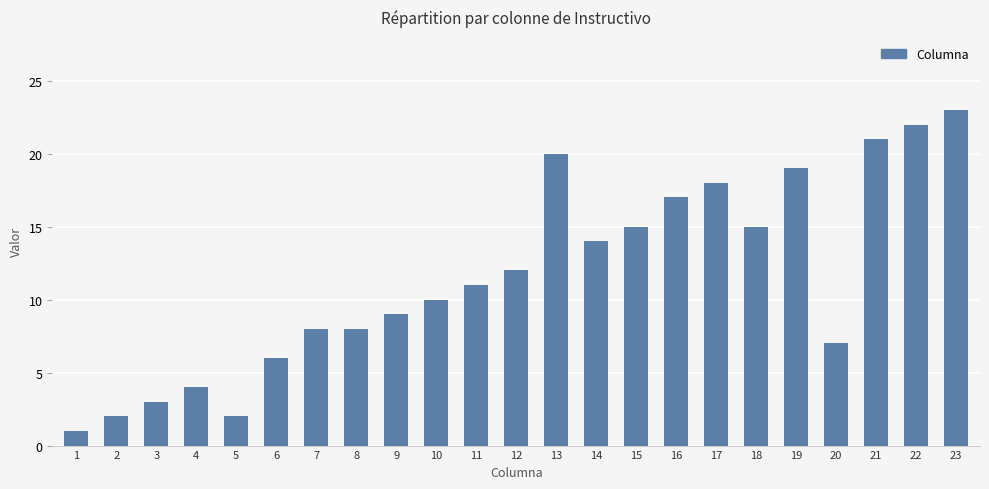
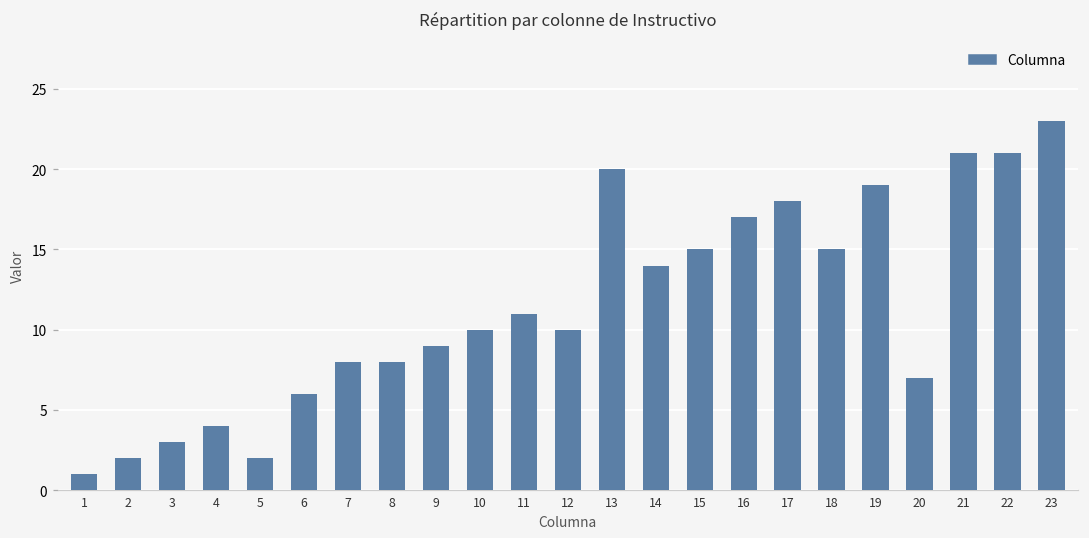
  {
    "1": 1,
    "2": 2,
    "3": 3,
    "4": 4,
    "5": 2,
    "6": 6,
    "7": 8,
    "8": 8,
    "9": 9,
    "10": 10,
    "11": 11,
-   "12": 12,
+   "12": 10,
    "13": 20,
    "14": 14,
    "15": 15,
    "16": 17,
    "17": 18,
    "18": 15,
    "19": 19,
    "20": 7,
    "21": 21,
-   "22": 22,
+   "22": 21,
    "23": 23
  }
